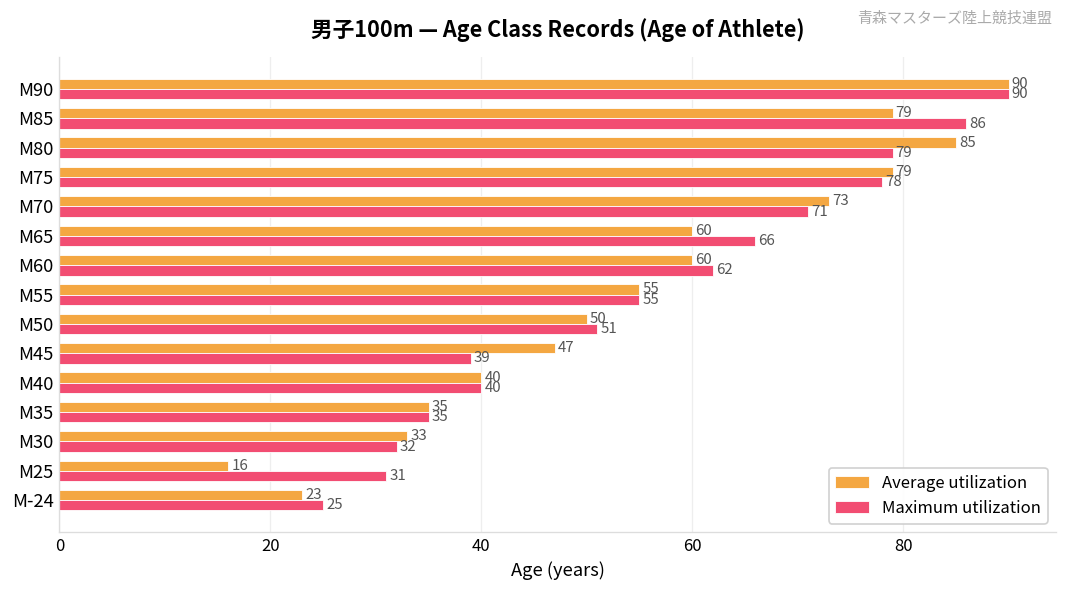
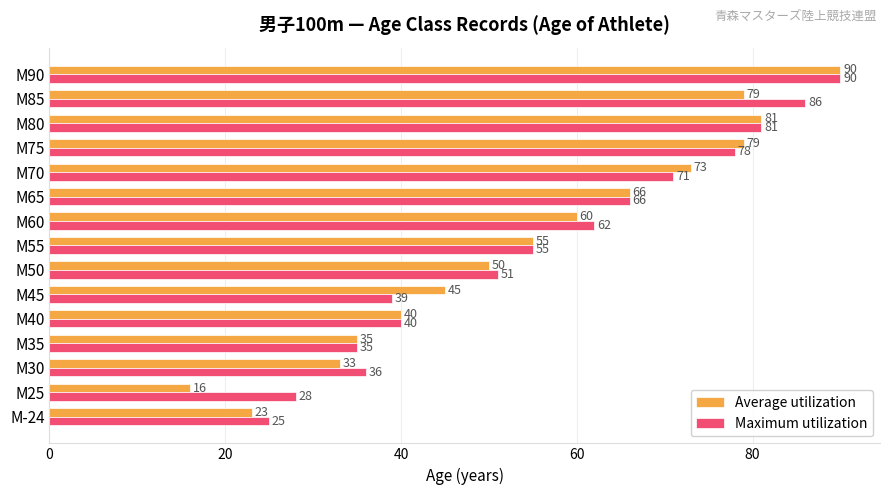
  {
    "Average utilization": {
      "M85": 79,
-     "M80": 85,
+     "M80": 81,
      "M75": 79,
      "M70": 73,
-     "M65": 60,
+     "M65": 66,
      "M60": 60,
      "M50": 50,
-     "M45": 47,
+     "M45": 45,
      "M30": 33,
      "M25": 16,
      "M-24": 23
    },
    "Maximum utilization": {
      "M85": 86,
-     "M80": 79,
+     "M80": 81,
      "M75": 78,
      "M70": 71,
      "M60": 62,
      "M50": 51,
      "M45": 39,
-     "M30": 32,
-     "M25": 31,
+     "M30": 36,
+     "M25": 28,
      "M-24": 25
    }
  }
